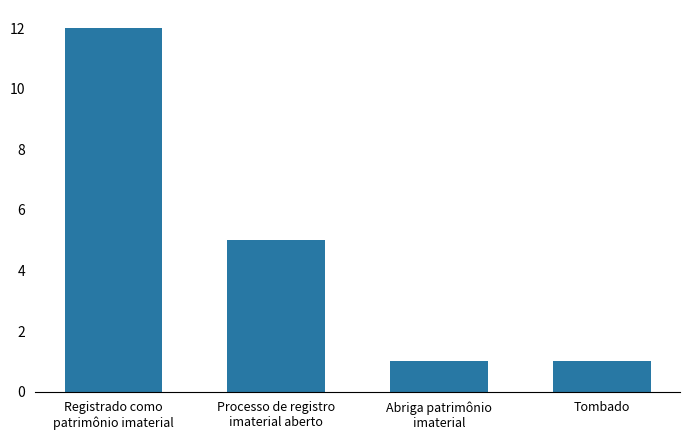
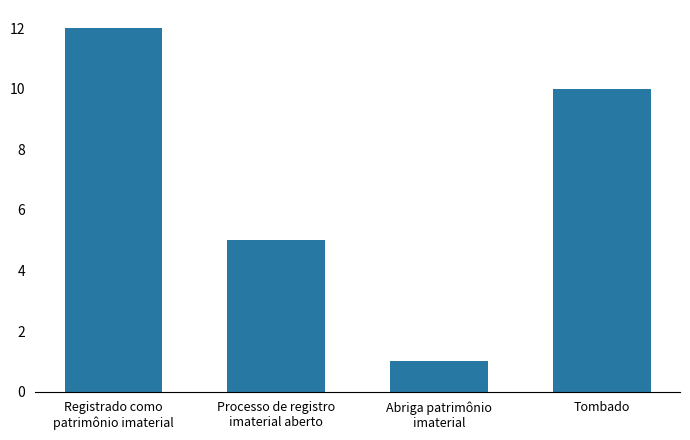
  {
    "Registrado como patrimônio imaterial": 12,
    "Processo de registro imaterial aberto": 5,
    "Abriga patrimônio imaterial": 1,
-   "Tombado": 1
+   "Tombado": 10
  }
